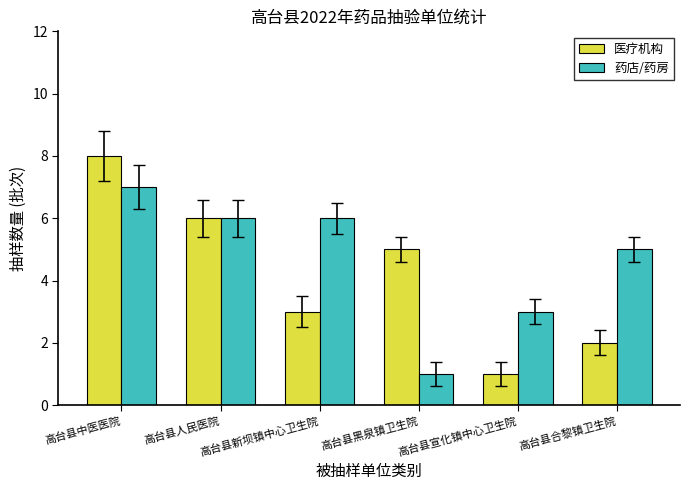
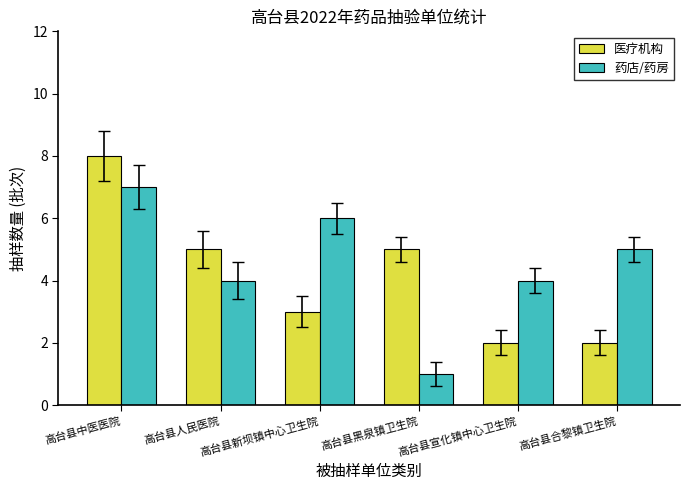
  {
    "医疗机构": {
      "高台县中医医院": 8,
-     "高台县人民医院": 6,
+     "高台县人民医院": 5,
      "高台县新坝镇中心卫生院": 3,
      "高台县黑泉镇卫生院": 5,
-     "高台县宣化镇中心卫生院": 1,
+     "高台县宣化镇中心卫生院": 2,
      "高台县合黎镇卫生院": 2
    },
    "药店/药房": {
      "高台县中医医院": 7,
-     "高台县人民医院": 6,
+     "高台县人民医院": 4,
      "高台县新坝镇中心卫生院": 6,
      "高台县黑泉镇卫生院": 1,
-     "高台县宣化镇中心卫生院": 3,
+     "高台县宣化镇中心卫生院": 4,
      "高台县合黎镇卫生院": 5
    }
  }
